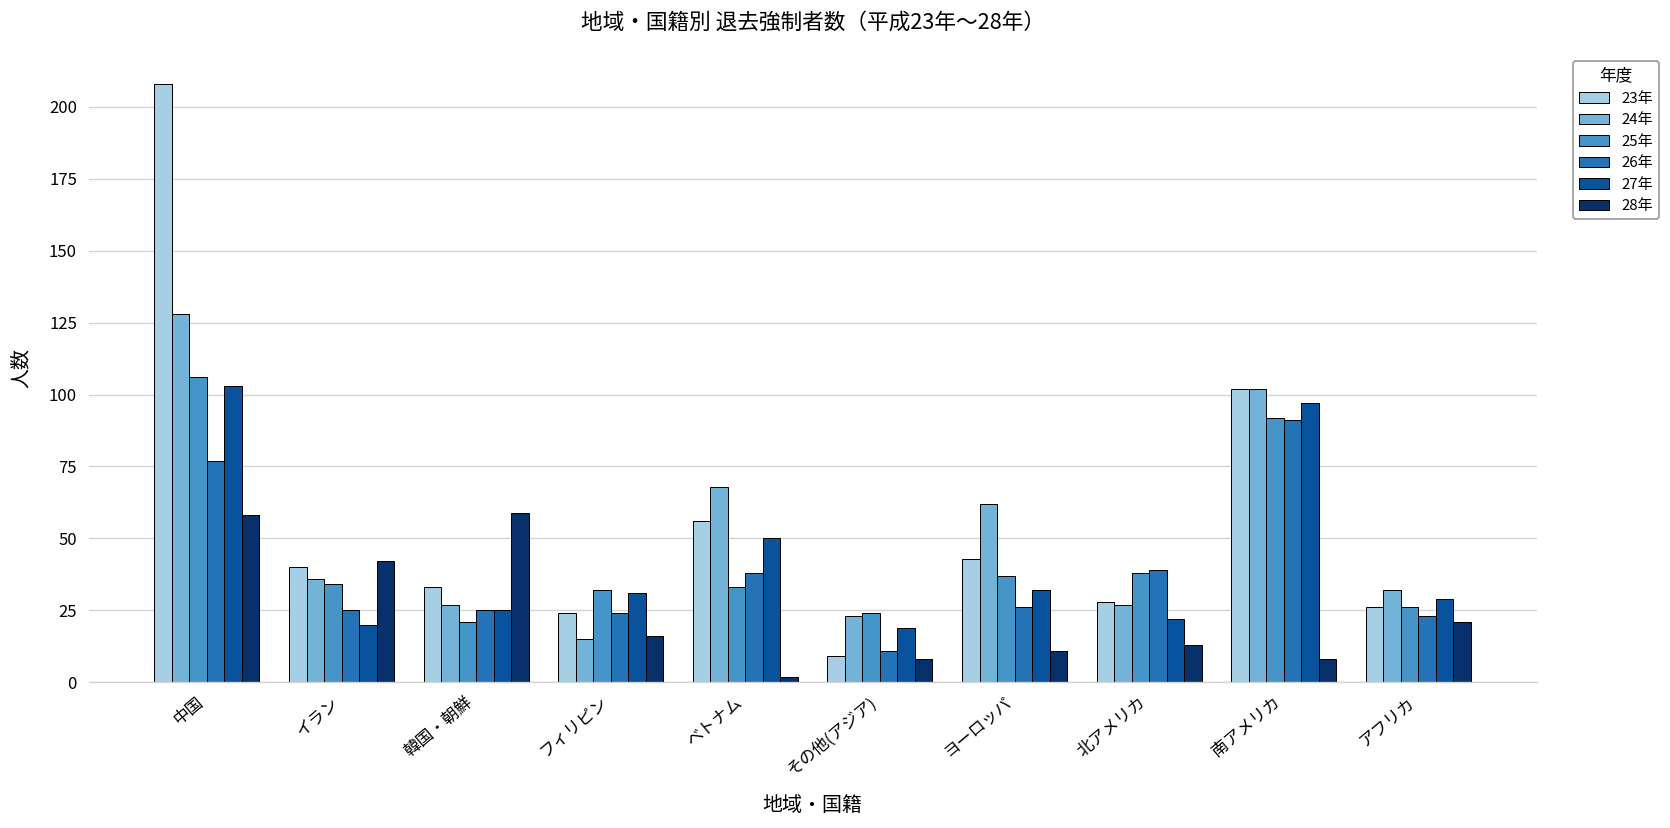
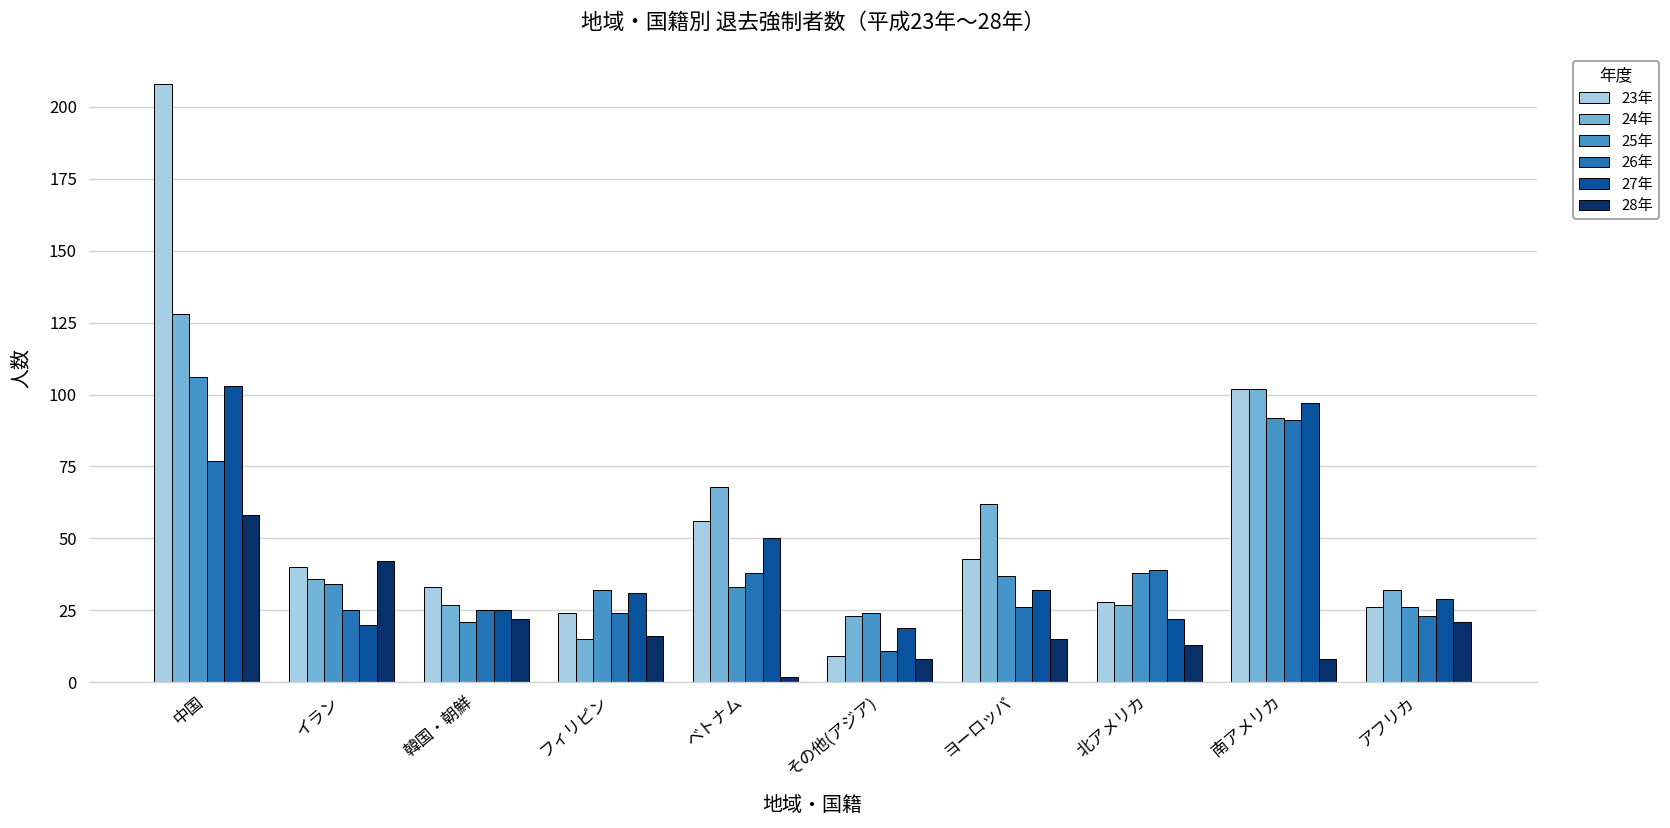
  {
    "28年": {
      "中国": 58,
      "イラン": 42,
-     "韓国・朝鮮": 59,
+     "韓国・朝鮮": 22,
      "フィリピン": 16,
      "ベトナム": 2,
      "その他(アジア)": 8,
-     "ヨーロッパ": 11,
+     "ヨーロッパ": 15,
      "北アメリカ": 13,
      "南アメリカ": 8,
      "アフリカ": 21
    }
  }
